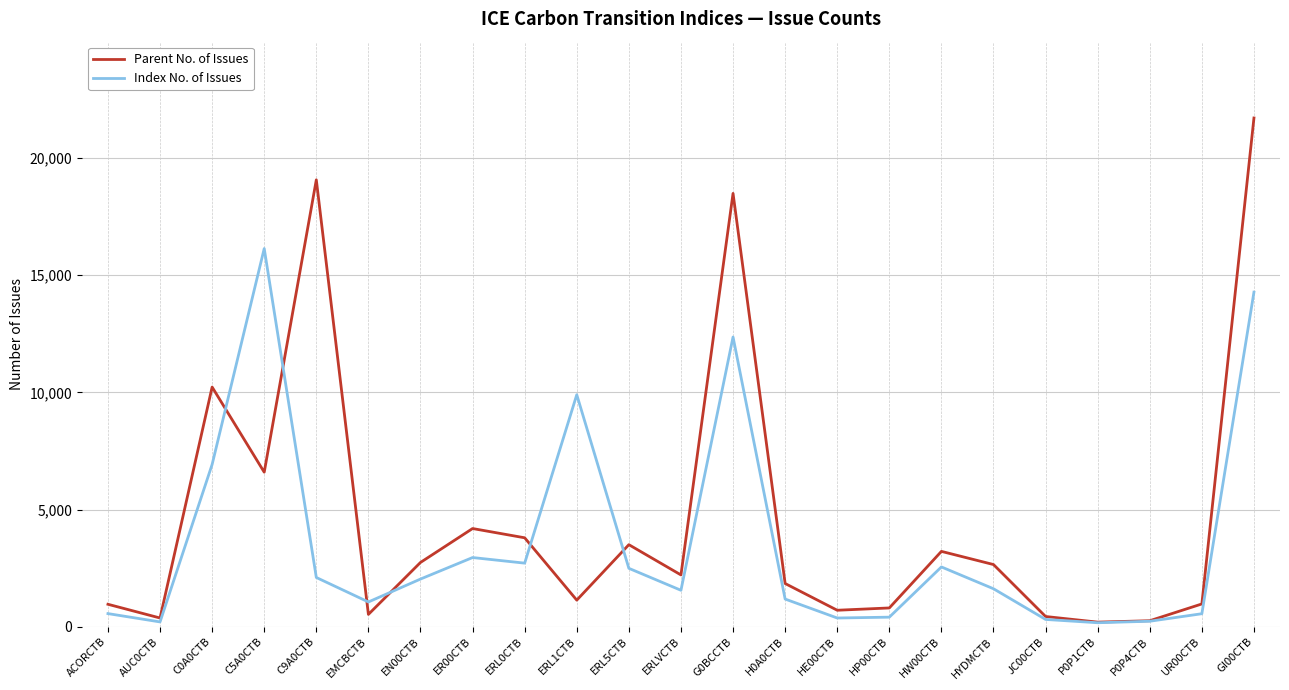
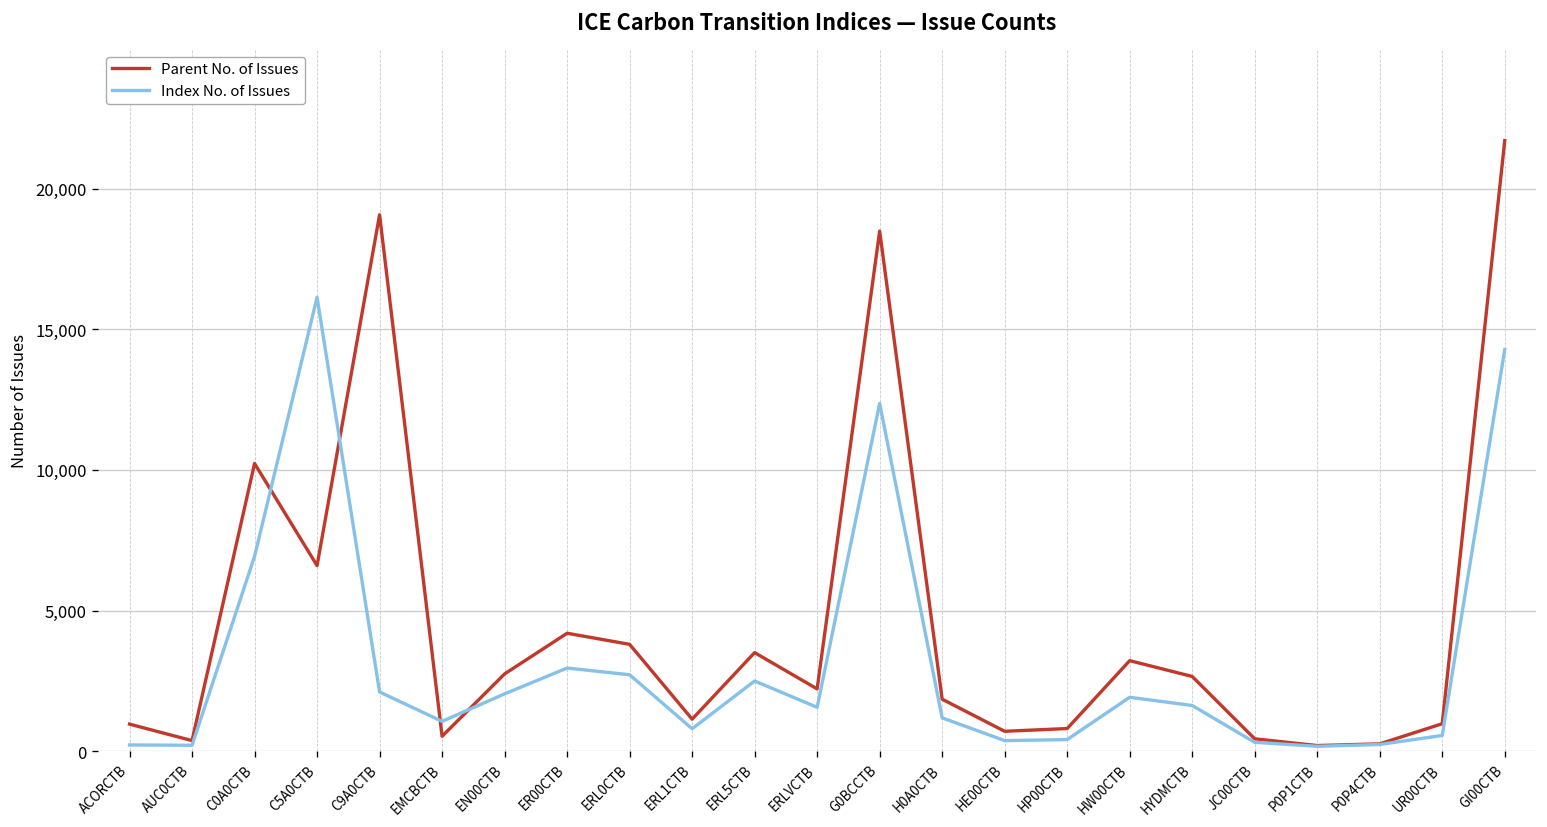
  {
    "Parent No. of Issues": {
      "ACORCTB": "1,000",
      "AUC0CTB": "400",
      "C0A0CTB": "10,200",
      "C5A0CTB": "6,600",
      "C9A0CTB": "19,100",
      "EMCBCTB": "500",
      "EN00CTB": "2,700",
      "ER00CTB": "4,200",
      "ERL0CTB": "3,800",
      "ERL1CTB": "1,100",
      "ERL5CTB": "3,500",
      "ERLVCTB": "2,200",
      "G0BCCTB": "18,500",
      "H0A0CTB": "1,800",
      "HE00CTB": "700",
      "HP00CTB": "800",
      "HW00CTB": "3,200",
      "HYDMCTB": "2,700",
      "JC00CTB": "400",
      "UR00CTB": "1,000",
      "GI00CTB": "21,700"
    },
    "Index No. of Issues": {
-     "ACORCTB": "600",
+     "ACORCTB": "200",
      "AUC0CTB": "200",
      "C0A0CTB": "6,900",
      "C5A0CTB": "16,100",
      "C9A0CTB": "2,100",
      "EMCBCTB": "1,100",
      "EN00CTB": "2,000",
      "ER00CTB": "3,000",
      "ERL0CTB": "2,700",
-     "ERL1CTB": "9,900",
+     "ERL1CTB": "800",
      "ERL5CTB": "2,500",
      "ERLVCTB": "1,600",
      "G0BCCTB": "12,400",
      "H0A0CTB": "1,200",
      "HE00CTB": "400",
      "HP00CTB": "400",
-     "HW00CTB": "2,600",
+     "HW00CTB": "1,900",
      "HYDMCTB": "1,600",
      "JC00CTB": "300",
      "UR00CTB": "600",
      "GI00CTB": "14,300"
    }
  }
